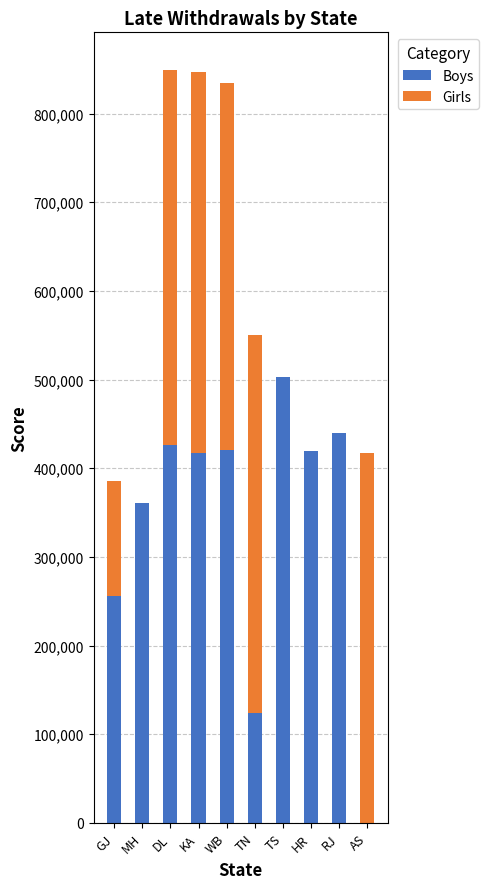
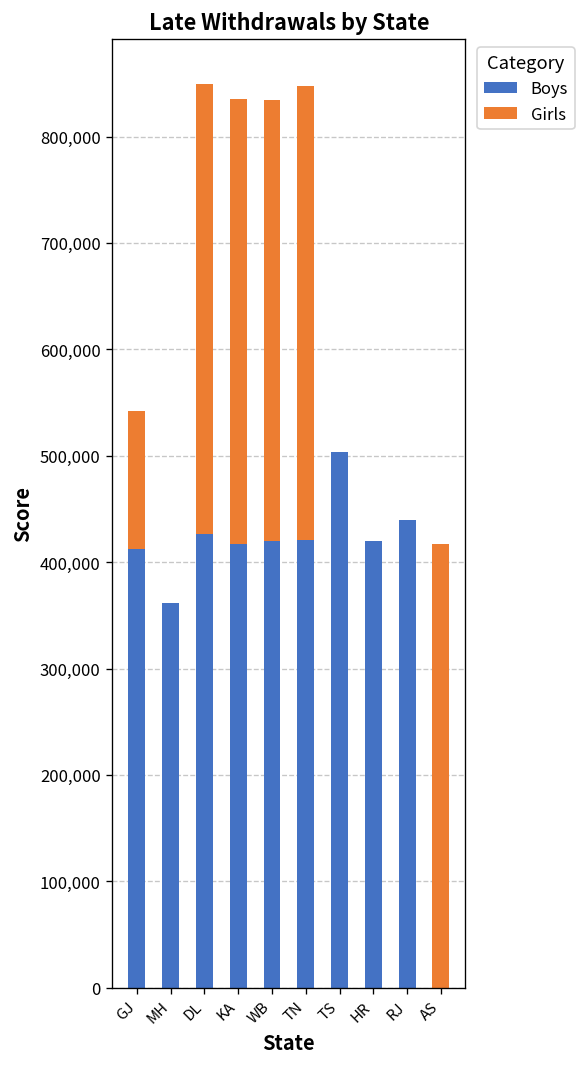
  {
    "Boys": {
-     "GJ": "260,000",
+     "GJ": "410,000",
      "MH": "360,000",
      "DL": "430,000",
      "KA": "420,000",
      "WB": "420,000",
-     "TN": "120,000",
+     "TN": "420,000",
      "TS": "500,000",
      "HR": "420,000",
      "RJ": "440,000",
      "AS": "0"
    },
    "Girls": {
      "GJ": "130,000",
      "MH": "0",
      "DL": "420,000",
-     "KA": "430,000",
+     "KA": "420,000",
      "WB": "410,000",
      "TN": "430,000",
      "TS": "0",
      "HR": "0",
      "RJ": "0",
      "AS": "420,000"
    }
  }
